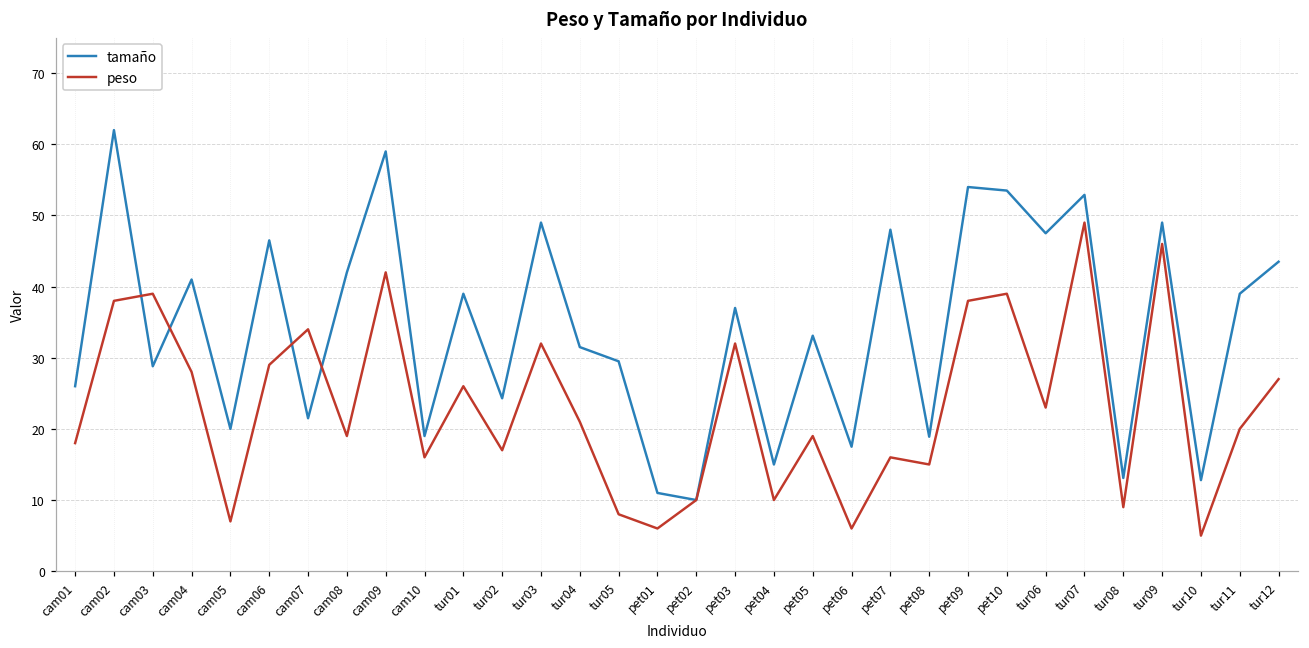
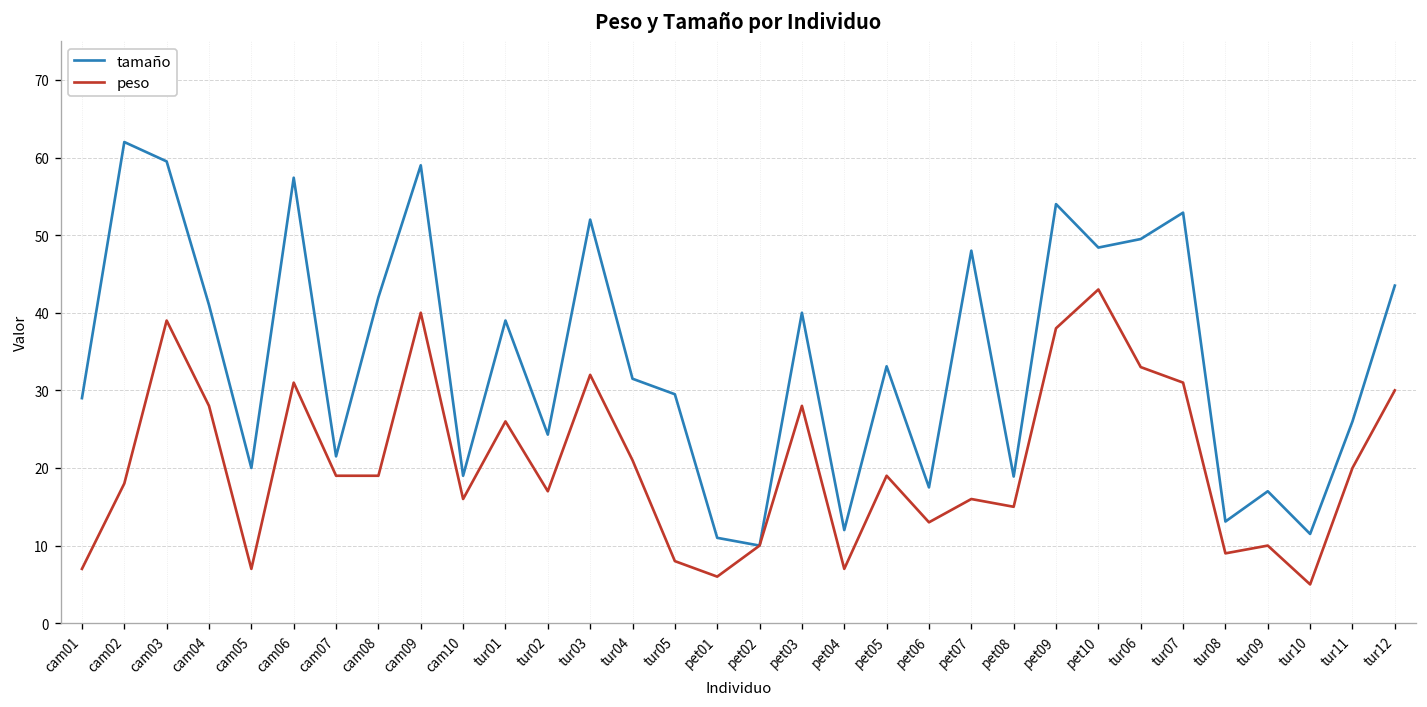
  {
    "tamaño": {
-     "cam01": 26,
+     "cam01": 29,
      "cam02": 62,
-     "cam03": 29,
+     "cam03": 60,
      "cam04": 41,
      "cam05": 20,
-     "cam06": 47,
+     "cam06": 57,
      "cam07": 22,
      "cam08": 42,
      "cam09": 59,
      "cam10": 19,
      "tur01": 39,
      "tur02": 24,
-     "tur03": 49,
+     "tur03": 52,
      "tur04": 32,
      "tur05": 30,
      "pet01": 11,
-     "pet03": 37,
-     "pet04": 15,
+     "pet03": 40,
+     "pet04": 12,
      "pet05": 33,
      "pet06": 18,
      "pet07": 48,
      "pet08": 19,
      "pet09": 54,
-     "pet10": 54,
-     "tur06": 48,
+     "pet10": 48,
+     "tur06": 50,
      "tur07": 53,
      "tur08": 13,
-     "tur09": 49,
-     "tur10": 13,
-     "tur11": 39,
+     "tur09": 17,
+     "tur10": 12,
+     "tur11": 26,
      "tur12": 44
    },
    "peso": {
-     "cam01": 18,
-     "cam02": 38,
+     "cam01": 7,
+     "cam02": 18,
      "cam03": 39,
      "cam04": 28,
      "cam05": 7,
-     "cam06": 29,
-     "cam07": 34,
+     "cam06": 31,
+     "cam07": 19,
      "cam08": 19,
-     "cam09": 42,
+     "cam09": 40,
      "cam10": 16,
      "tur01": 26,
      "tur02": 17,
      "tur03": 32,
      "tur04": 21,
      "tur05": 8,
      "pet01": 6,
-     "pet03": 32,
-     "pet04": 10,
+     "pet03": 28,
+     "pet04": 7,
      "pet05": 19,
-     "pet06": 6,
+     "pet06": 13,
      "pet07": 16,
      "pet08": 15,
      "pet09": 38,
-     "pet10": 39,
-     "tur06": 23,
-     "tur07": 49,
+     "pet10": 43,
+     "tur06": 33,
+     "tur07": 31,
      "tur08": 9,
-     "tur09": 46,
+     "tur09": 10,
      "tur10": 5,
      "tur11": 20,
-     "tur12": 27
+     "tur12": 30
    }
  }
